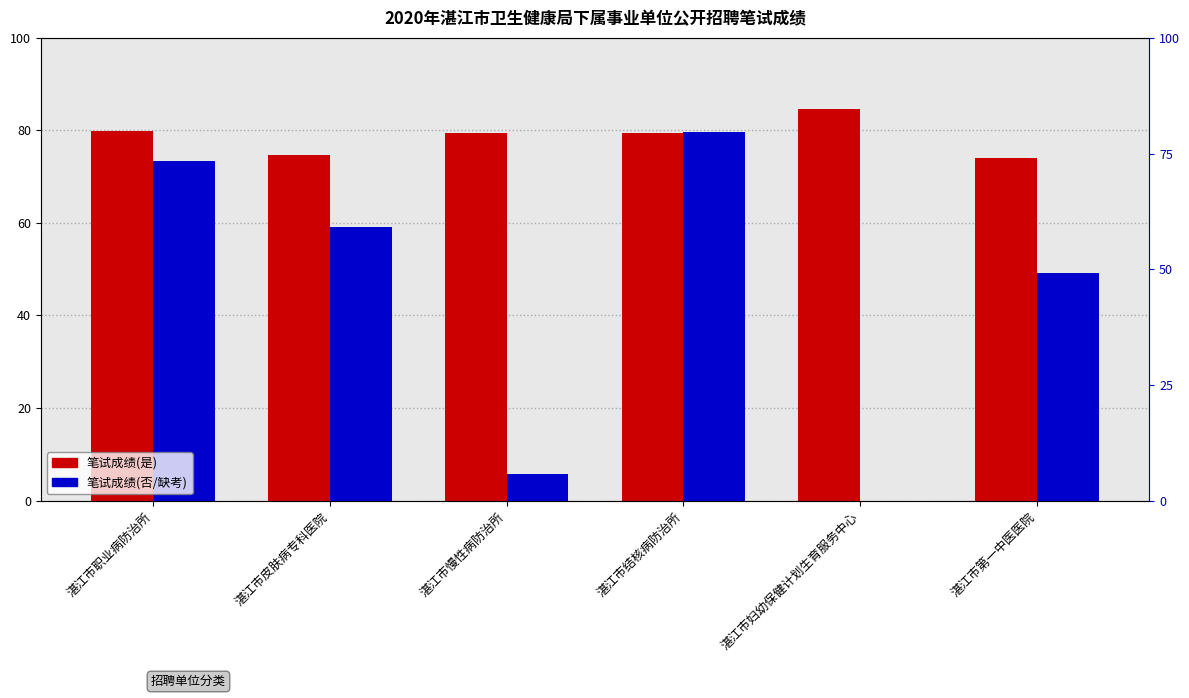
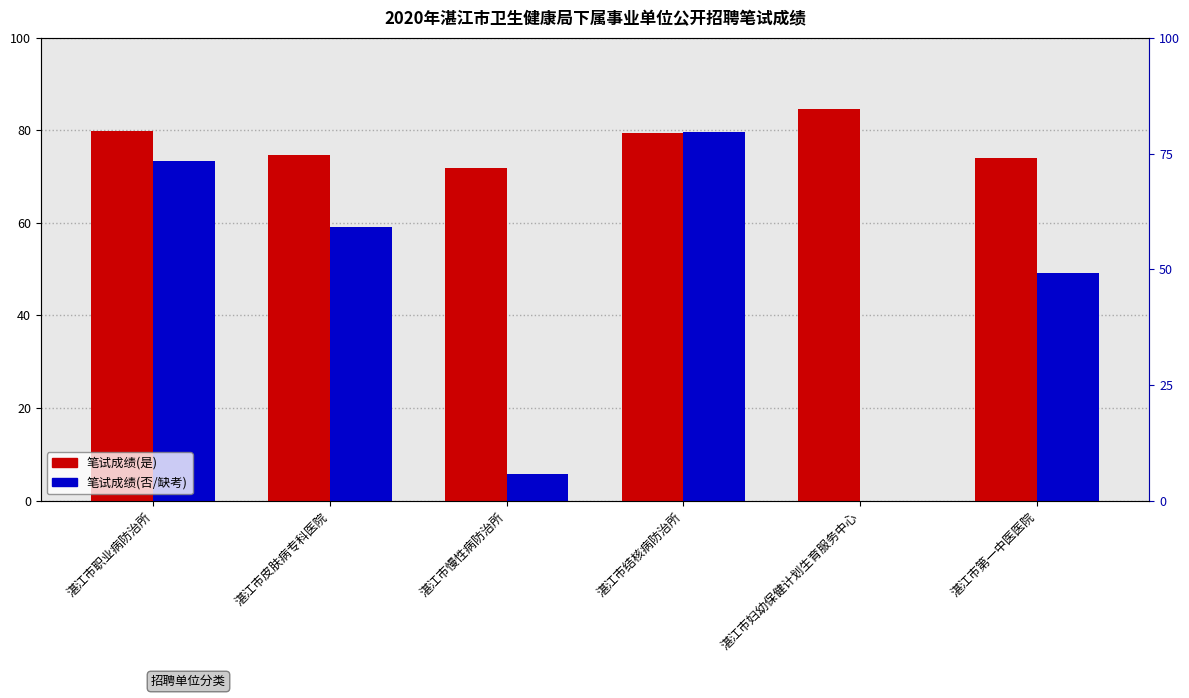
  {
    "笔试成绩(是)": {
      "湛江市职业病防治所": 80,
      "湛江市皮肤病专科医院": 75,
-     "湛江市慢性病防治所": 79,
+     "湛江市慢性病防治所": 72,
      "湛江市结核病防治所": 80,
      "湛江市妇幼保健计划生育服务中心": 85,
      "湛江市第一中医医院": 74
    },
    "笔试成绩(否/缺考)": {
      "湛江市职业病防治所": 73,
      "湛江市皮肤病专科医院": 59,
      "湛江市慢性病防治所": 6,
      "湛江市结核病防治所": 80,
      "湛江市妇幼保健计划生育服务中心": 0,
      "湛江市第一中医医院": 49
    }
  }
